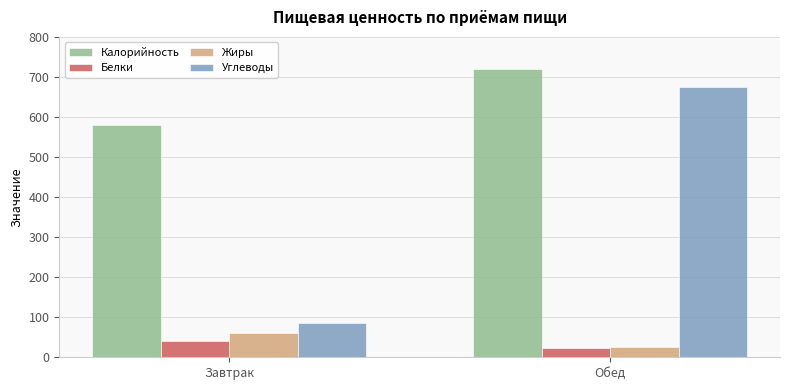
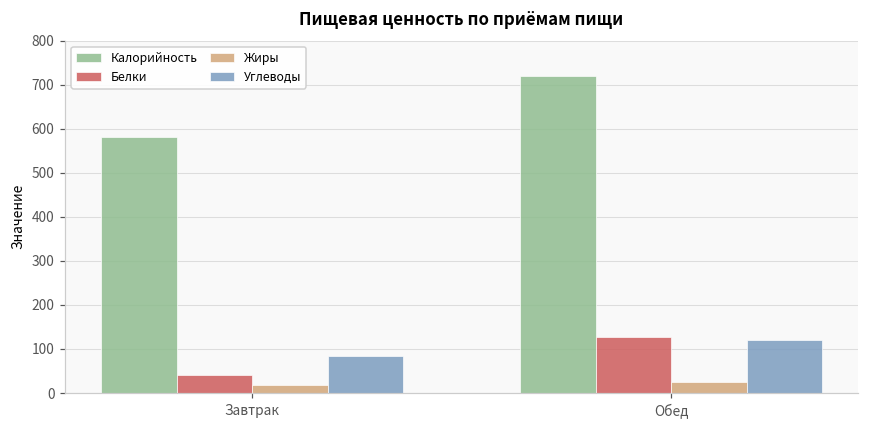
  {
    "Калорийность": {
      "Завтрак": 580,
      "Обед": 720
    },
    "Белки": {
      "Завтрак": 40,
-     "Обед": 20
+     "Обед": 130
    },
    "Жиры": {
-     "Завтрак": 60,
+     "Завтрак": 20,
      "Обед": 30
    },
    "Углеводы": {
      "Завтрак": 80,
-     "Обед": 680
+     "Обед": 120
    }
  }
